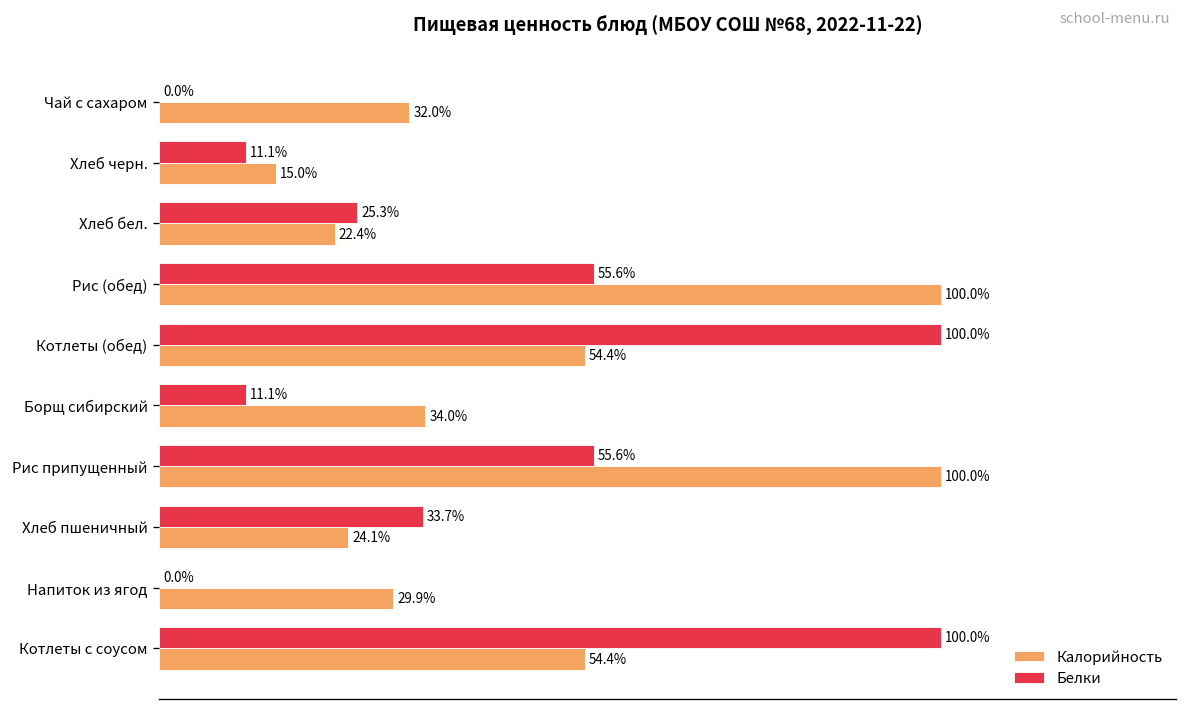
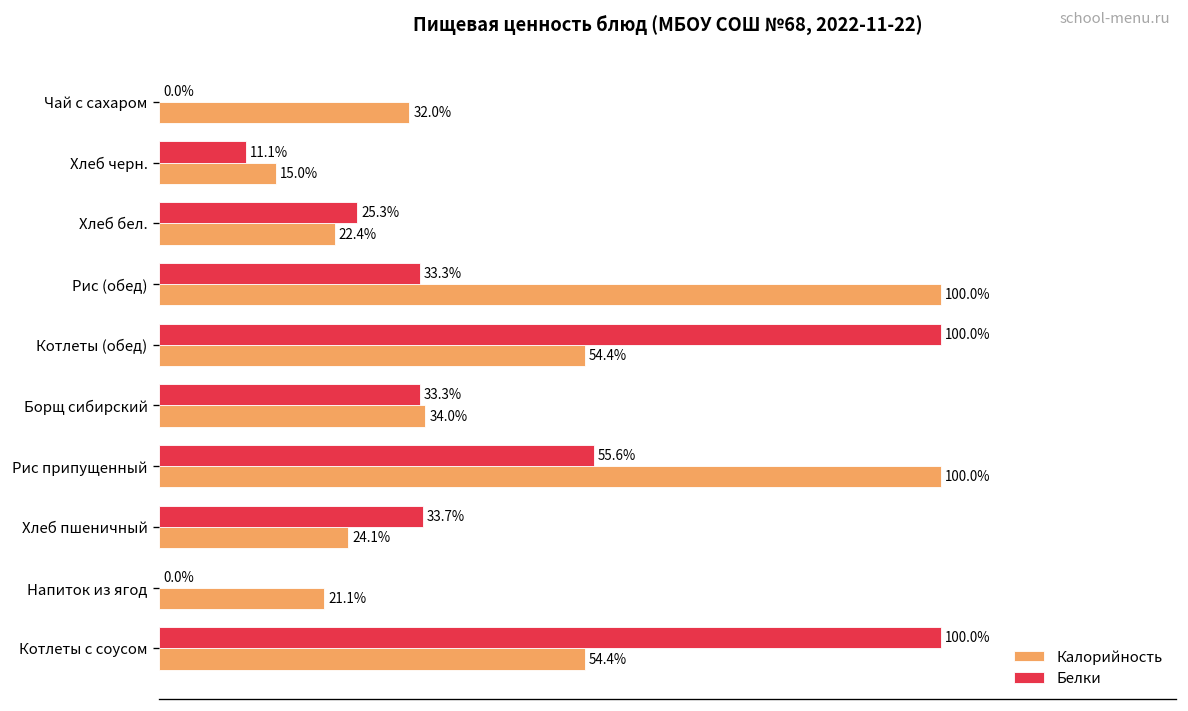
  {
    "Калорийность": {
      "Чай с сахаром": "32.0%",
      "Хлеб черн.": "15.0%",
      "Хлеб бел.": "22.4%",
      "Рис (обед)": "100.0%",
      "Котлеты (обед)": "54.4%",
      "Борщ сибирский": "34.0%",
      "Рис припущенный": "100.0%",
      "Хлеб пшеничный": "24.1%",
-     "Напиток из ягод": "29.9%",
+     "Напиток из ягод": "21.1%",
      "Котлеты с соусом": "54.4%"
    },
    "Белки": {
      "Чай с сахаром": "0.0%",
      "Хлеб черн.": "11.1%",
      "Хлеб бел.": "25.3%",
-     "Рис (обед)": "55.6%",
+     "Рис (обед)": "33.3%",
      "Котлеты (обед)": "100.0%",
-     "Борщ сибирский": "11.1%",
+     "Борщ сибирский": "33.3%",
      "Рис припущенный": "55.6%",
      "Хлеб пшеничный": "33.7%",
      "Напиток из ягод": "0.0%",
      "Котлеты с соусом": "100.0%"
    }
  }
